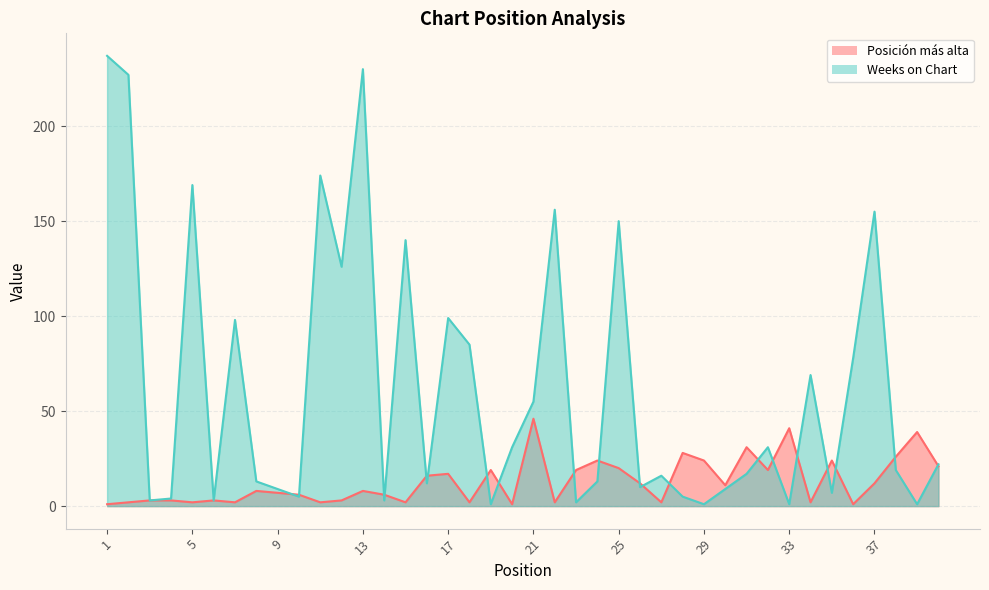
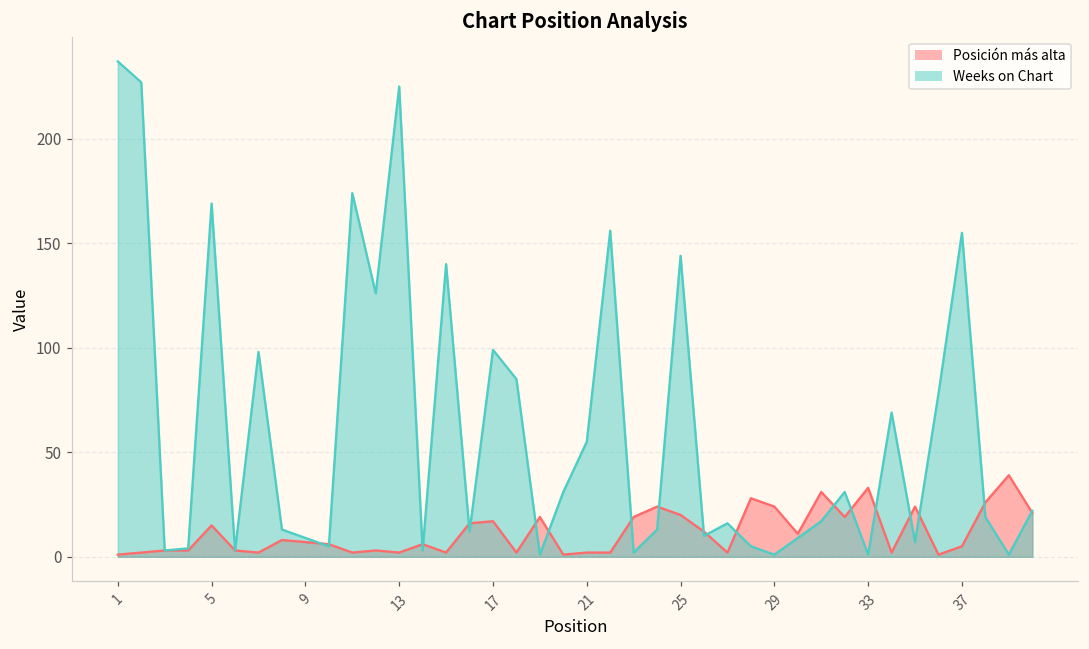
  {
    "Posición más alta": {
      "1": 1,
-     "5": 2,
+     "5": 15,
      "9": 7,
-     "13": 8,
+     "13": 2,
      "17": 17,
-     "21": 46,
+     "21": 2,
      "25": 20,
      "29": 24,
-     "33": 41,
-     "37": 12
+     "33": 33,
+     "37": 5
    },
    "Weeks on Chart": {
      "1": 237,
      "5": 169,
      "9": 9,
-     "13": 230,
+     "13": 225,
      "17": 99,
      "21": 55,
-     "25": 150,
+     "25": 144,
      "29": 1,
      "33": 1,
      "37": 155
    }
  }
